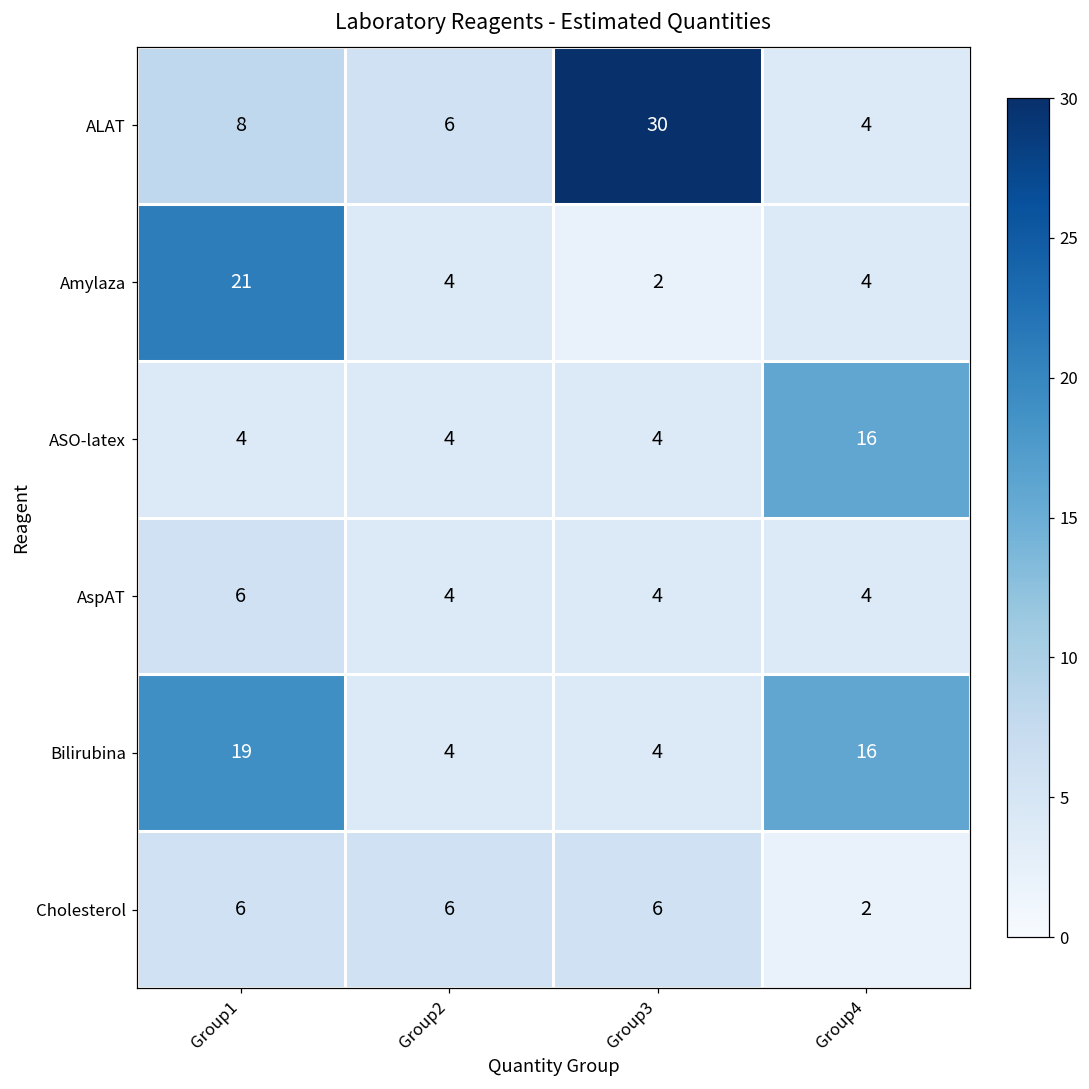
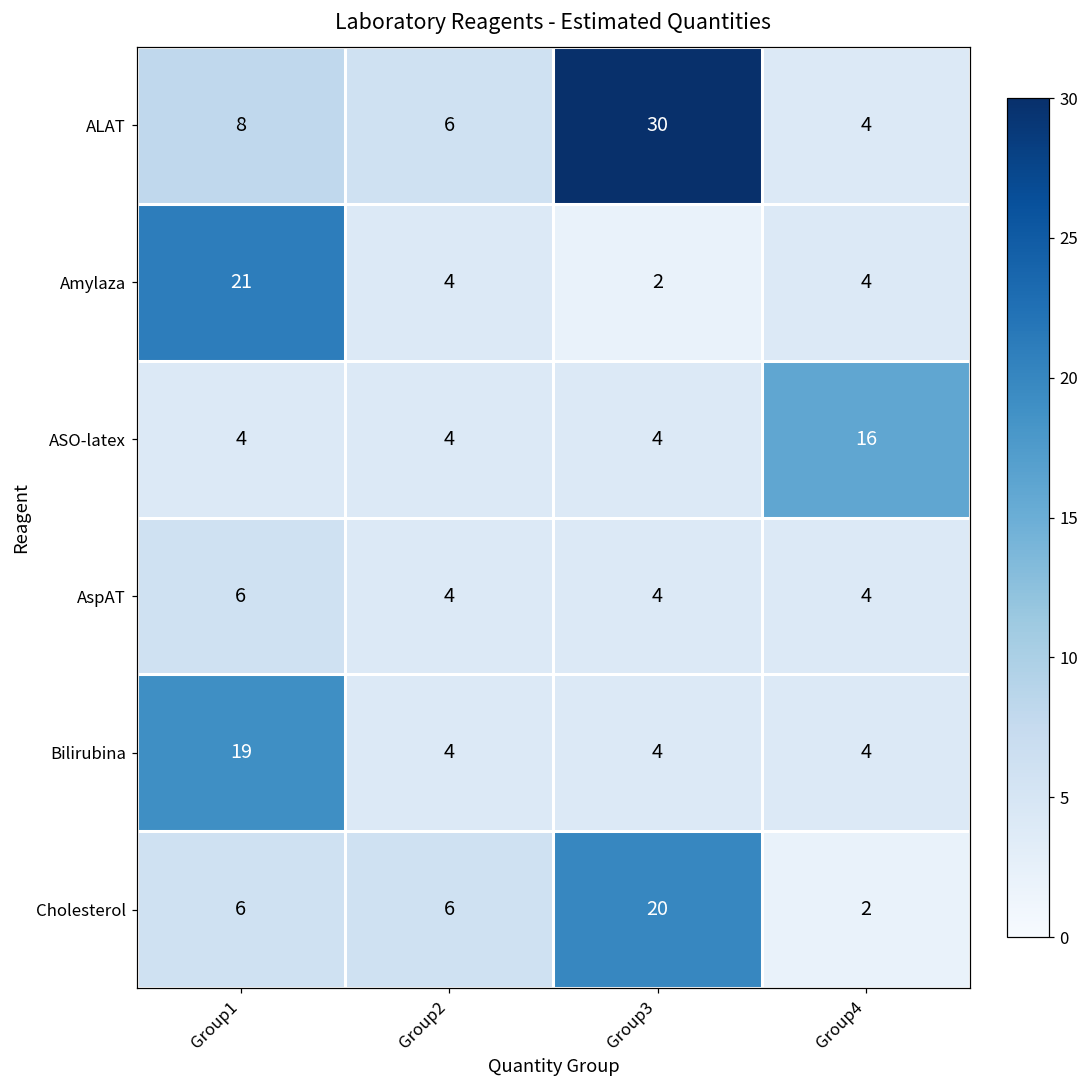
  {
    "ALAT": {
      "Group1": 8,
      "Group2": 6,
      "Group3": 30,
      "Group4": 4
    },
    "Amylaza": {
      "Group1": 21,
      "Group2": 4,
      "Group3": 2,
      "Group4": 4
    },
    "ASO-latex": {
      "Group1": 4,
      "Group2": 4,
      "Group3": 4,
      "Group4": 16
    },
    "AspAT": {
      "Group1": 6,
      "Group2": 4,
      "Group3": 4,
      "Group4": 4
    },
    "Bilirubina": {
      "Group1": 19,
      "Group2": 4,
      "Group3": 4,
-     "Group4": 16
+     "Group4": 4
    },
    "Cholesterol": {
      "Group1": 6,
      "Group2": 6,
-     "Group3": 6,
+     "Group3": 20,
      "Group4": 2
    }
  }
